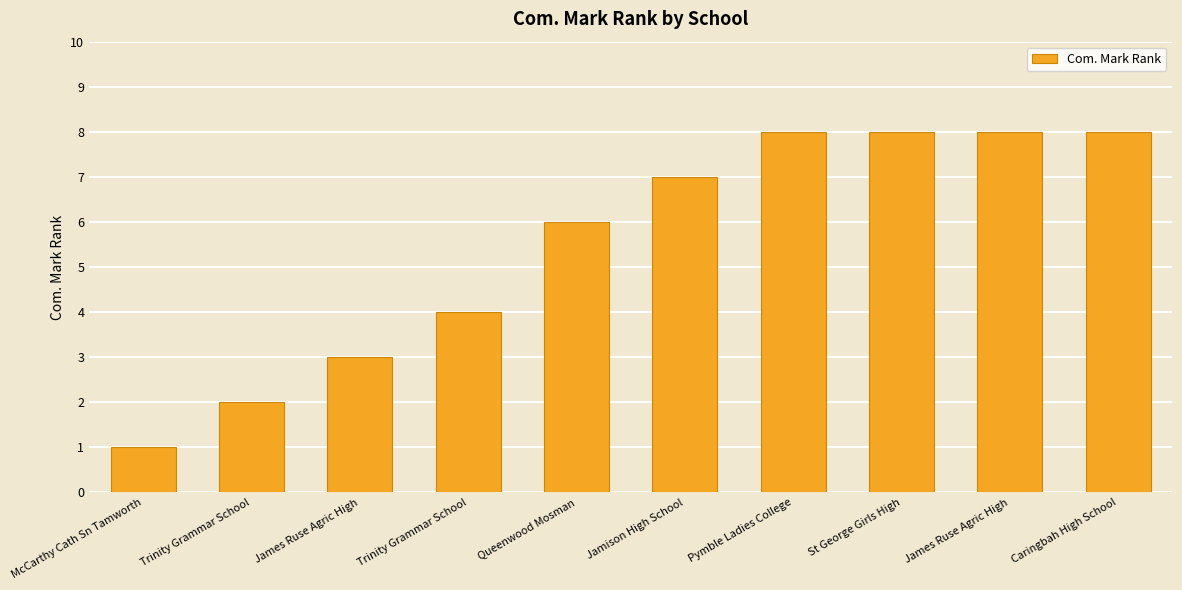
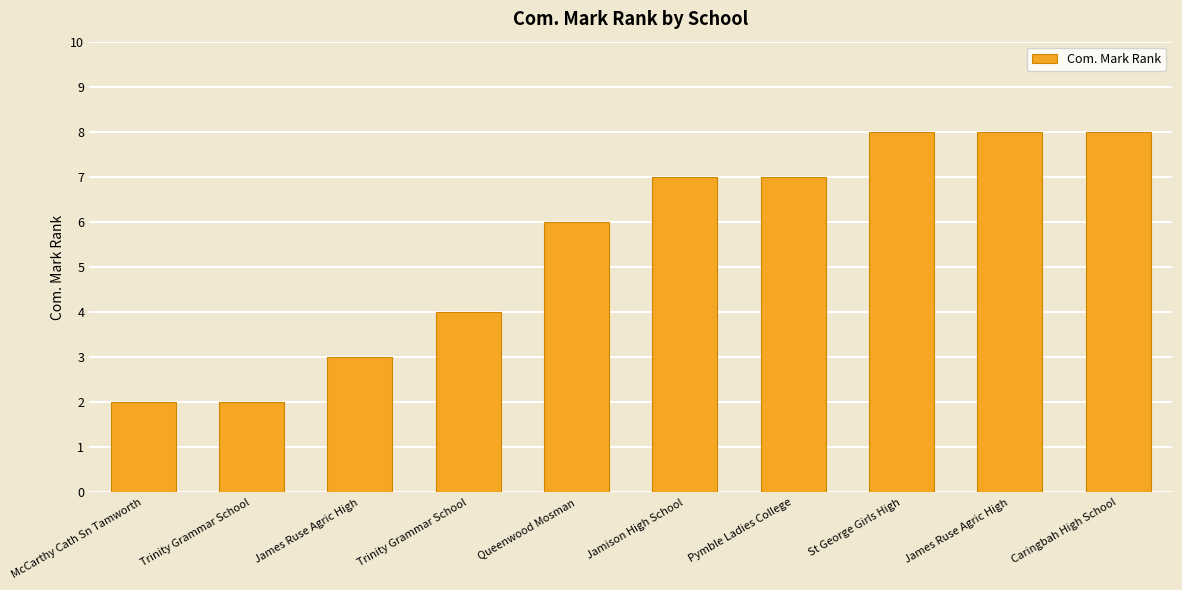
  {
-   "McCarthy Cath Sn Tamworth": 1,
+   "McCarthy Cath Sn Tamworth": 2,
    "Queenwood Mosman": 6,
    "Jamison High School": 7,
-   "Pymble Ladies College": 8,
+   "Pymble Ladies College": 7,
    "St George Girls High": 8,
    "Caringbah High School": 8
  }
